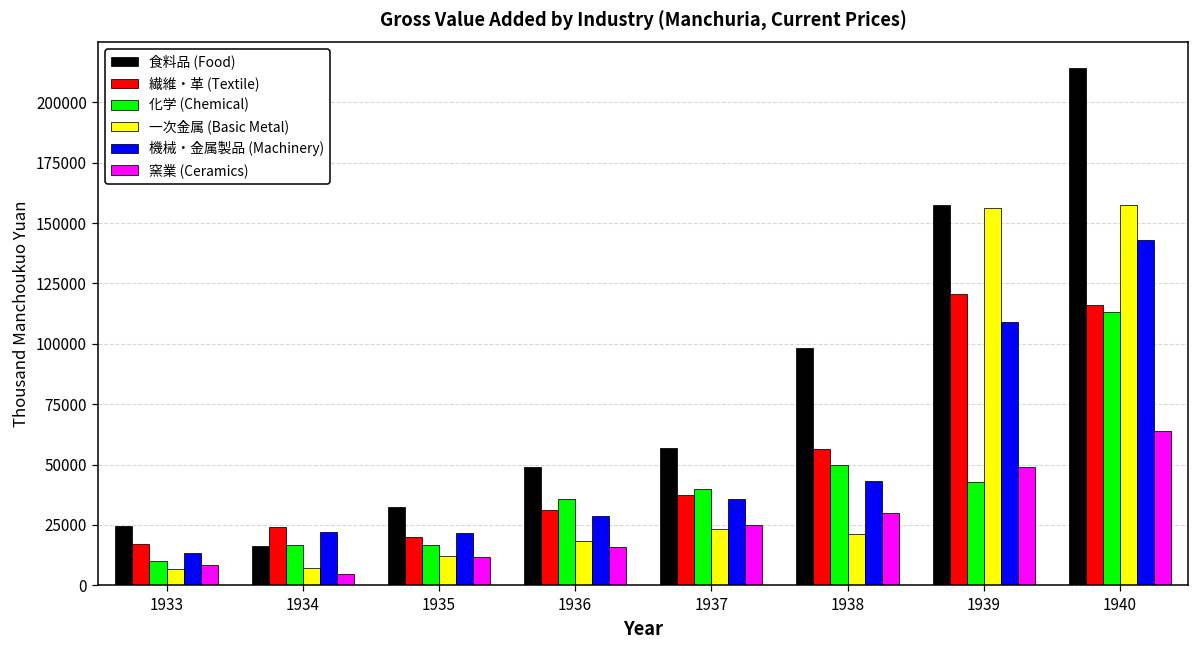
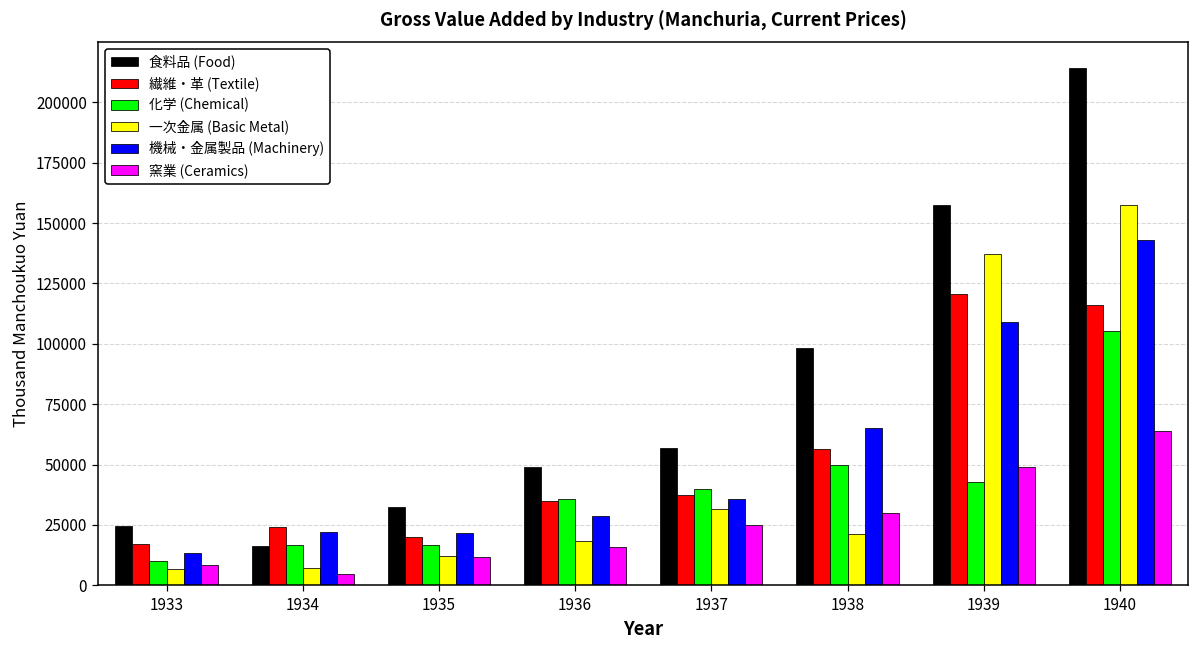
  {
    "食料品 (Food)": {
      "1933": 24000,
      "1934": 16000,
      "1935": 32000,
      "1936": 49000,
      "1937": 57000,
      "1938": 98000,
      "1939": 157000,
      "1940": 214000
    },
    "繊維・革 (Textile)": {
      "1933": 17000,
      "1934": 24000,
      "1935": 20000,
-     "1936": 31000,
+     "1936": 35000,
      "1937": 37000,
      "1938": 56000,
      "1939": 121000,
      "1940": 116000
    },
    "化学 (Chemical)": {
      "1933": 10000,
      "1934": 17000,
      "1935": 17000,
      "1936": 36000,
      "1937": 40000,
      "1938": 50000,
      "1939": 43000,
-     "1940": 113000
+     "1940": 105000
    },
    "一次金属 (Basic Metal)": {
      "1933": 7000,
      "1934": 7000,
      "1935": 12000,
      "1936": 18000,
-     "1937": 23000,
+     "1937": 31000,
      "1938": 21000,
-     "1939": 156000,
+     "1939": 137000,
      "1940": 158000
    },
    "機械・金属製品 (Machinery)": {
      "1933": 14000,
      "1934": 22000,
      "1935": 22000,
      "1936": 29000,
      "1937": 36000,
-     "1938": 43000,
+     "1938": 65000,
      "1939": 109000,
      "1940": 143000
    },
    "窯業 (Ceramics)": {
      "1933": 8000,
      "1934": 5000,
      "1935": 12000,
      "1936": 16000,
      "1937": 25000,
      "1938": 30000,
      "1939": 49000,
      "1940": 64000
    }
  }
